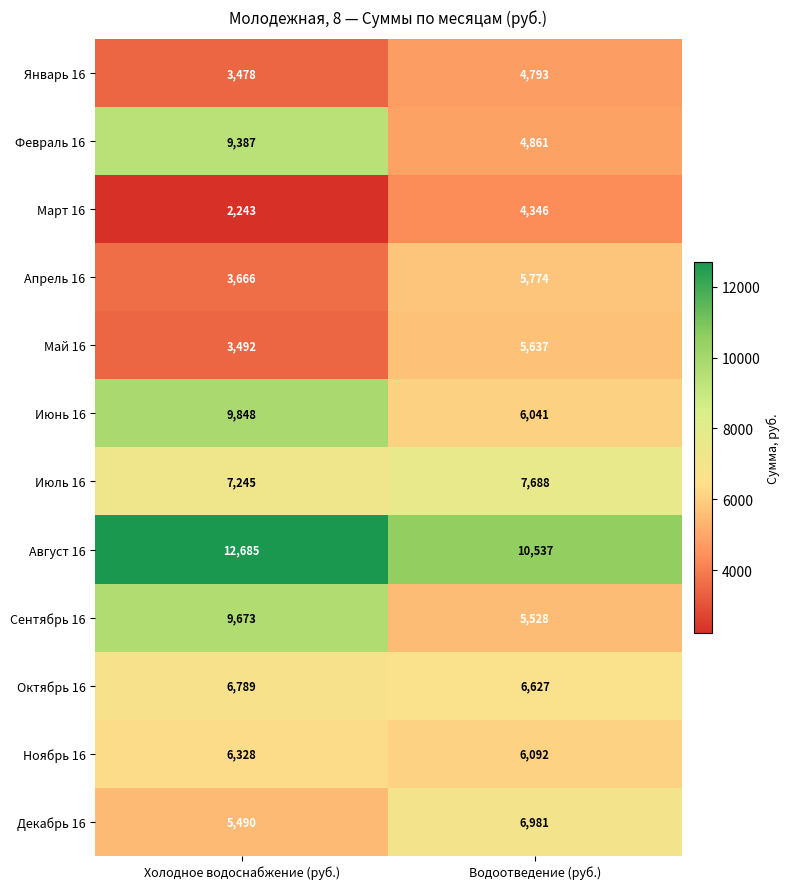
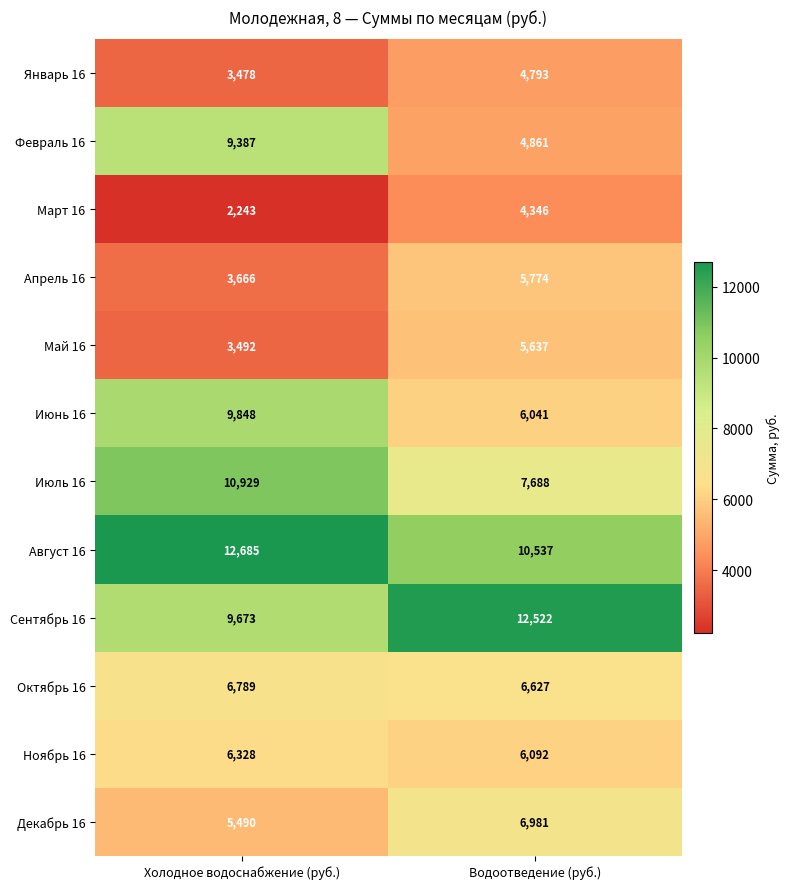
  {
    "Январь 16": {
      "Холодное водоснабжение (руб.)": "3,478",
      "Водоотведение (руб.)": "4,793"
    },
    "Февраль 16": {
      "Холодное водоснабжение (руб.)": "9,387",
      "Водоотведение (руб.)": "4,861"
    },
    "Март 16": {
      "Холодное водоснабжение (руб.)": "2,243",
      "Водоотведение (руб.)": "4,346"
    },
    "Апрель 16": {
      "Холодное водоснабжение (руб.)": "3,666",
      "Водоотведение (руб.)": "5,774"
    },
    "Май 16": {
      "Холодное водоснабжение (руб.)": "3,492",
      "Водоотведение (руб.)": "5,637"
    },
    "Июнь 16": {
      "Холодное водоснабжение (руб.)": "9,848",
      "Водоотведение (руб.)": "6,041"
    },
    "Июль 16": {
-     "Холодное водоснабжение (руб.)": "7,245",
+     "Холодное водоснабжение (руб.)": "10,929",
      "Водоотведение (руб.)": "7,688"
    },
    "Август 16": {
      "Холодное водоснабжение (руб.)": "12,685",
      "Водоотведение (руб.)": "10,537"
    },
    "Сентябрь 16": {
      "Холодное водоснабжение (руб.)": "9,673",
-     "Водоотведение (руб.)": "5,528"
+     "Водоотведение (руб.)": "12,522"
    },
    "Октябрь 16": {
      "Холодное водоснабжение (руб.)": "6,789",
      "Водоотведение (руб.)": "6,627"
    },
    "Ноябрь 16": {
      "Холодное водоснабжение (руб.)": "6,328",
      "Водоотведение (руб.)": "6,092"
    },
    "Декабрь 16": {
      "Холодное водоснабжение (руб.)": "5,490",
      "Водоотведение (руб.)": "6,981"
    }
  }
